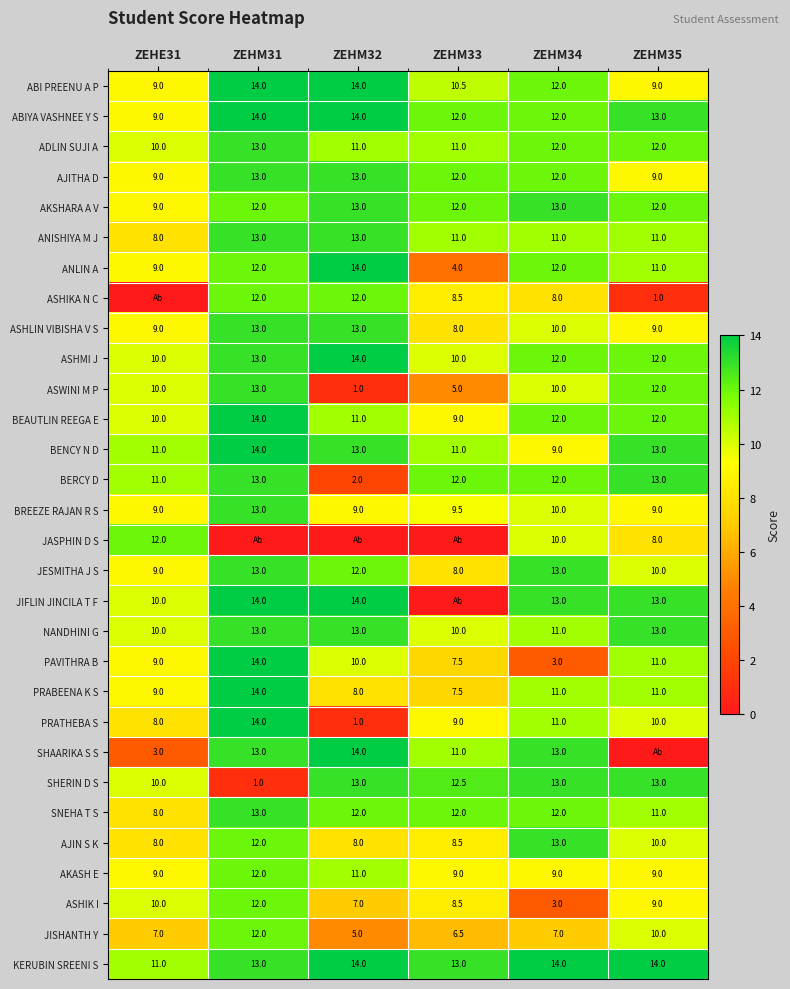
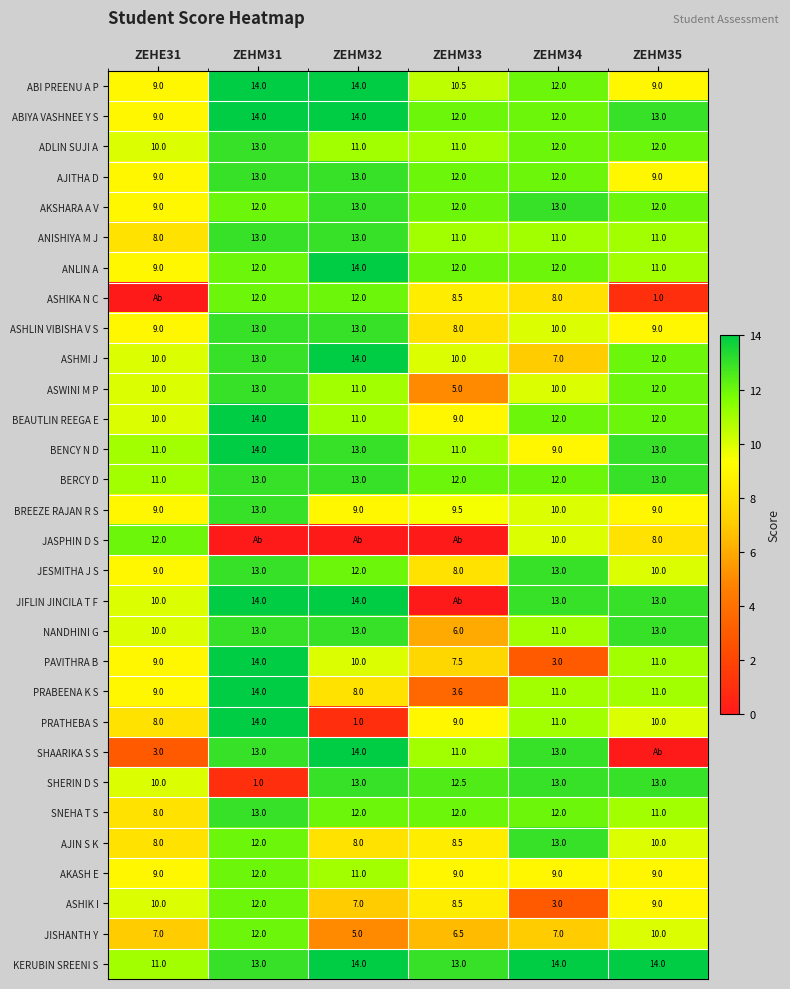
  {
    "ABI PREENU A P": {
      "ZEHE31": 9.0,
      "ZEHM31": 14.0,
      "ZEHM32": 14.0,
      "ZEHM33": 10.5,
      "ZEHM34": 12.0,
      "ZEHM35": 9.0
    },
    "ABIYA VASHNEE Y S": {
      "ZEHE31": 9.0,
      "ZEHM31": 14.0,
      "ZEHM32": 14.0,
      "ZEHM33": 12.0,
      "ZEHM34": 12.0,
      "ZEHM35": 13.0
    },
    "ADLIN SUJI A": {
      "ZEHE31": 10.0,
      "ZEHM31": 13.0,
      "ZEHM32": 11.0,
      "ZEHM33": 11.0,
      "ZEHM34": 12.0,
      "ZEHM35": 12.0
    },
    "AJITHA D": {
      "ZEHE31": 9.0,
      "ZEHM31": 13.0,
      "ZEHM32": 13.0,
      "ZEHM33": 12.0,
      "ZEHM34": 12.0,
      "ZEHM35": 9.0
    },
    "AKSHARA A V": {
      "ZEHE31": 9.0,
      "ZEHM31": 12.0,
      "ZEHM32": 13.0,
      "ZEHM33": 12.0,
      "ZEHM34": 13.0,
      "ZEHM35": 12.0
    },
    "ANISHIYA M J": {
      "ZEHE31": 8.0,
      "ZEHM31": 13.0,
      "ZEHM32": 13.0,
      "ZEHM33": 11.0,
      "ZEHM34": 11.0,
      "ZEHM35": 11.0
    },
    "ANLIN A": {
      "ZEHE31": 9.0,
      "ZEHM31": 12.0,
      "ZEHM32": 14.0,
-     "ZEHM33": 4.0,
+     "ZEHM33": 12.0,
      "ZEHM34": 12.0,
      "ZEHM35": 11.0
    },
    "ASHIKA N C": {
      "ZEHM31": 12.0,
      "ZEHM32": 12.0,
      "ZEHM33": 8.5,
      "ZEHM34": 8.0,
      "ZEHM35": 1.0
    },
    "ASHLIN VIBISHA V S": {
      "ZEHE31": 9.0,
      "ZEHM31": 13.0,
      "ZEHM32": 13.0,
      "ZEHM33": 8.0,
      "ZEHM34": 10.0,
      "ZEHM35": 9.0
    },
    "ASHMI J": {
      "ZEHE31": 10.0,
      "ZEHM31": 13.0,
      "ZEHM32": 14.0,
      "ZEHM33": 10.0,
-     "ZEHM34": 12.0,
+     "ZEHM34": 7.0,
      "ZEHM35": 12.0
    },
    "ASWINI M P": {
      "ZEHE31": 10.0,
      "ZEHM31": 13.0,
-     "ZEHM32": 1.0,
+     "ZEHM32": 11.0,
      "ZEHM33": 5.0,
      "ZEHM34": 10.0,
      "ZEHM35": 12.0
    },
    "BEAUTLIN REEGA E": {
      "ZEHE31": 10.0,
      "ZEHM31": 14.0,
      "ZEHM32": 11.0,
      "ZEHM33": 9.0,
      "ZEHM34": 12.0,
      "ZEHM35": 12.0
    },
    "BENCY N D": {
      "ZEHE31": 11.0,
      "ZEHM31": 14.0,
      "ZEHM32": 13.0,
      "ZEHM33": 11.0,
      "ZEHM34": 9.0,
      "ZEHM35": 13.0
    },
    "BERCY D": {
      "ZEHE31": 11.0,
      "ZEHM31": 13.0,
-     "ZEHM32": 2.0,
+     "ZEHM32": 13.0,
      "ZEHM33": 12.0,
      "ZEHM34": 12.0,
      "ZEHM35": 13.0
    },
    "BREEZE RAJAN R S": {
      "ZEHE31": 9.0,
      "ZEHM31": 13.0,
      "ZEHM32": 9.0,
      "ZEHM33": 9.5,
      "ZEHM34": 10.0,
      "ZEHM35": 9.0
    },
    "JASPHIN D S": {
      "ZEHE31": 12.0,
      "ZEHM34": 10.0,
      "ZEHM35": 8.0
    },
    "JESMITHA J S": {
      "ZEHE31": 9.0,
      "ZEHM31": 13.0,
      "ZEHM32": 12.0,
      "ZEHM33": 8.0,
      "ZEHM34": 13.0,
      "ZEHM35": 10.0
    },
    "JIFLIN JINCILA T F": {
      "ZEHE31": 10.0,
      "ZEHM31": 14.0,
      "ZEHM32": 14.0,
      "ZEHM34": 13.0,
      "ZEHM35": 13.0
    },
    "NANDHINI G": {
      "ZEHE31": 10.0,
      "ZEHM31": 13.0,
      "ZEHM32": 13.0,
-     "ZEHM33": 10.0,
+     "ZEHM33": 6.0,
      "ZEHM34": 11.0,
      "ZEHM35": 13.0
    },
    "PAVITHRA B": {
      "ZEHE31": 9.0,
      "ZEHM31": 14.0,
      "ZEHM32": 10.0,
      "ZEHM33": 7.5,
      "ZEHM34": 3.0,
      "ZEHM35": 11.0
    },
    "PRABEENA K S": {
      "ZEHE31": 9.0,
      "ZEHM31": 14.0,
      "ZEHM32": 8.0,
-     "ZEHM33": 7.5,
+     "ZEHM33": 3.6,
      "ZEHM34": 11.0,
      "ZEHM35": 11.0
    },
    "PRATHEBA S": {
      "ZEHE31": 8.0,
      "ZEHM31": 14.0,
      "ZEHM32": 1.0,
      "ZEHM33": 9.0,
      "ZEHM34": 11.0,
      "ZEHM35": 10.0
    },
    "SHAARIKA S S": {
      "ZEHE31": 3.0,
      "ZEHM31": 13.0,
      "ZEHM32": 14.0,
      "ZEHM33": 11.0,
      "ZEHM34": 13.0
    },
    "SHERIN D S": {
      "ZEHE31": 10.0,
      "ZEHM31": 1.0,
      "ZEHM32": 13.0,
      "ZEHM33": 12.5,
      "ZEHM34": 13.0,
      "ZEHM35": 13.0
    },
    "SNEHA T S": {
      "ZEHE31": 8.0,
      "ZEHM31": 13.0,
      "ZEHM32": 12.0,
      "ZEHM33": 12.0,
      "ZEHM34": 12.0,
      "ZEHM35": 11.0
    },
    "AJIN S K": {
      "ZEHE31": 8.0,
      "ZEHM31": 12.0,
      "ZEHM32": 8.0,
      "ZEHM33": 8.5,
      "ZEHM34": 13.0,
      "ZEHM35": 10.0
    },
    "AKASH E": {
      "ZEHE31": 9.0,
      "ZEHM31": 12.0,
      "ZEHM32": 11.0,
      "ZEHM33": 9.0,
      "ZEHM34": 9.0,
      "ZEHM35": 9.0
    },
    "ASHIK I": {
      "ZEHE31": 10.0,
      "ZEHM31": 12.0,
      "ZEHM32": 7.0,
      "ZEHM33": 8.5,
      "ZEHM34": 3.0,
      "ZEHM35": 9.0
    },
    "JISHANTH Y": {
      "ZEHE31": 7.0,
      "ZEHM31": 12.0,
      "ZEHM32": 5.0,
      "ZEHM33": 6.5,
      "ZEHM34": 7.0,
      "ZEHM35": 10.0
    },
    "KERUBIN SREENI S": {
      "ZEHE31": 11.0,
      "ZEHM31": 13.0,
      "ZEHM32": 14.0,
      "ZEHM33": 13.0,
      "ZEHM34": 14.0,
      "ZEHM35": 14.0
    }
  }
